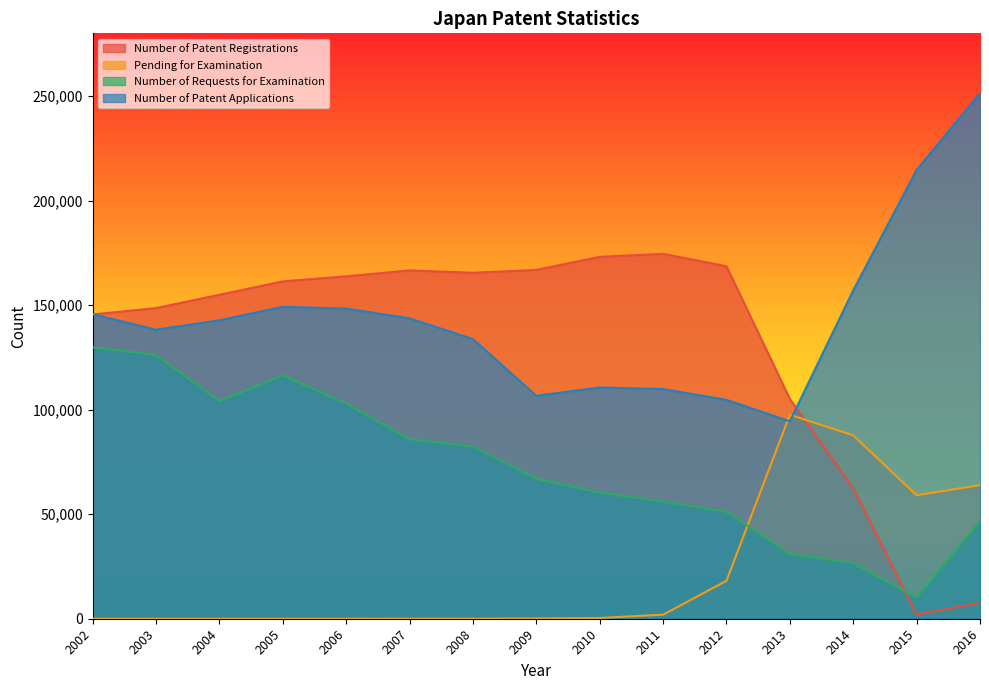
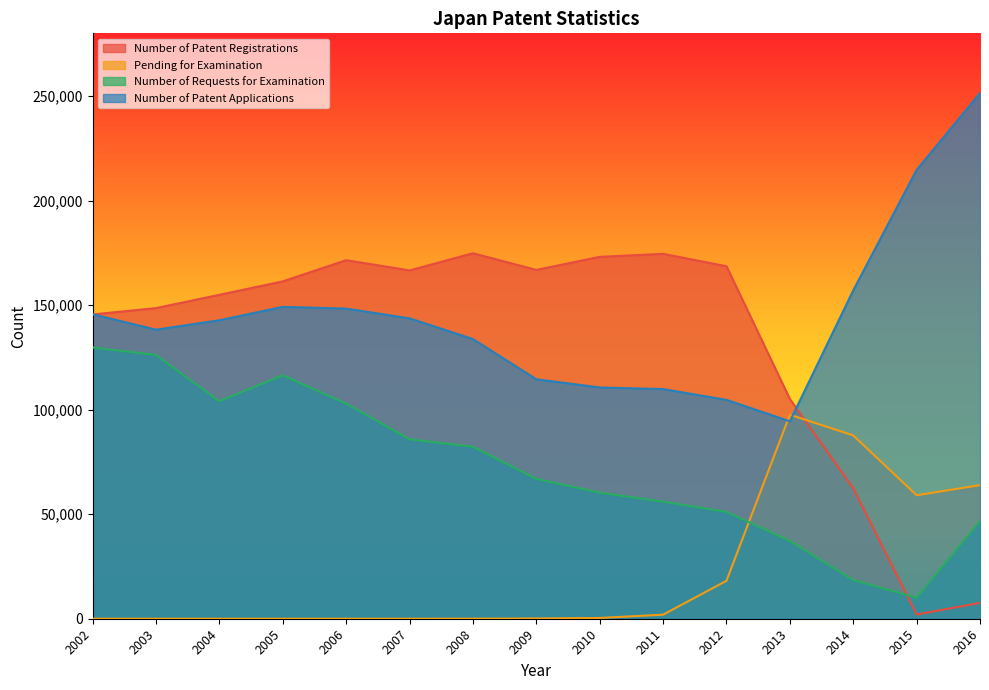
  {
    "Number of Patent Registrations": {
      "2003": "149,000",
      "2004": "155,000",
      "2005": "161,000",
-     "2006": "164,000",
+     "2006": "171,000",
      "2007": "167,000",
-     "2008": "165,000",
+     "2008": "175,000",
      "2009": "167,000",
      "2010": "173,000",
      "2011": "175,000",
      "2012": "169,000",
      "2013": "105,000",
      "2014": "62,000",
      "2015": "2,000",
      "2016": "8,000"
    },
    "Pending for Examination": {
      "2002": "0",
      "2003": "0",
      "2004": "0",
      "2005": "0",
      "2006": "0",
      "2007": "0",
      "2008": "0",
      "2009": "0",
      "2010": "0",
      "2011": "2,000",
      "2012": "18,000",
      "2013": "98,000",
      "2014": "88,000",
      "2015": "59,000",
      "2016": "64,000"
    },
    "Number of Requests for Examination": {
      "2002": "130,000",
      "2003": "126,000",
      "2004": "104,000",
      "2005": "116,000",
      "2006": "103,000",
      "2007": "86,000",
      "2008": "82,000",
      "2009": "67,000",
      "2010": "60,000",
      "2011": "56,000",
      "2012": "51,000",
-     "2013": "31,000",
-     "2014": "27,000",
+     "2013": "37,000",
+     "2014": "19,000",
      "2015": "10,000",
      "2016": "47,000"
    },
    "Number of Patent Applications": {
      "2003": "138,000",
      "2004": "143,000",
      "2005": "149,000",
      "2006": "148,000",
      "2007": "144,000",
      "2008": "134,000",
-     "2009": "107,000",
+     "2009": "115,000",
      "2010": "111,000",
      "2011": "110,000",
      "2012": "105,000",
      "2013": "94,000",
      "2014": "157,000",
      "2015": "215,000",
      "2016": "251,000"
    }
  }
